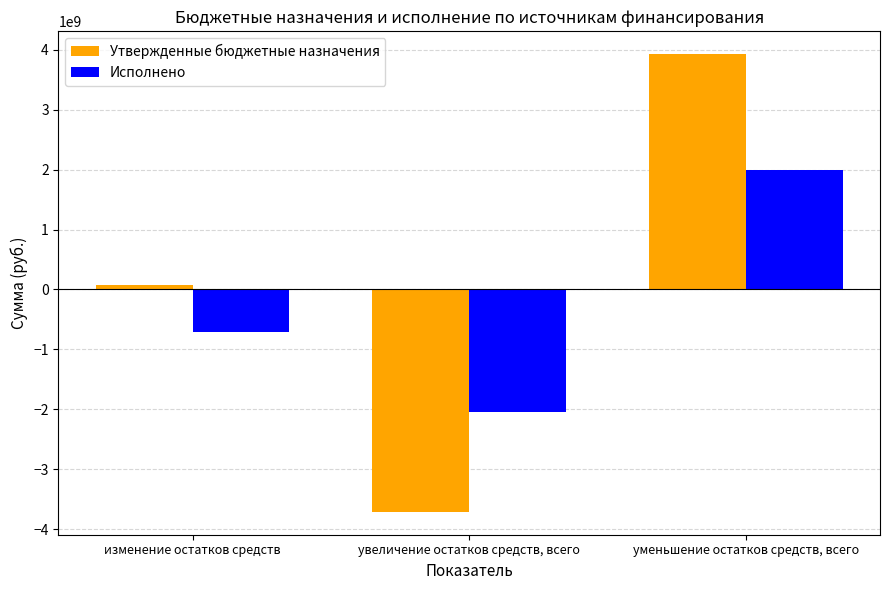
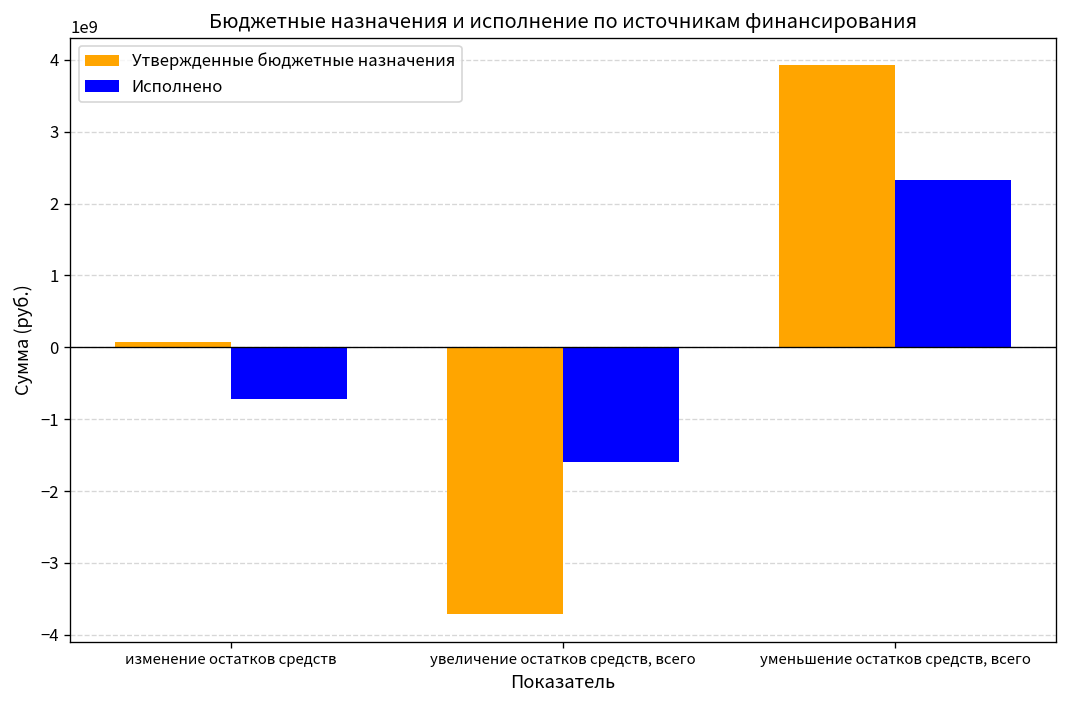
  {
    "Утвержденные бюджетные назначения": {
      "изменение остатков средств": 100000000,
      "увеличение остатков средств, всего": -3700000000,
      "уменьшение остатков средств, всего": 3900000000
    },
    "Исполнено": {
      "изменение остатков средств": -700000000,
-     "увеличение остатков средств, всего": -2000000000,
-     "уменьшение остатков средств, всего": 2000000000
+     "увеличение остатков средств, всего": -1600000000,
+     "уменьшение остатков средств, всего": 2300000000
    }
  }
